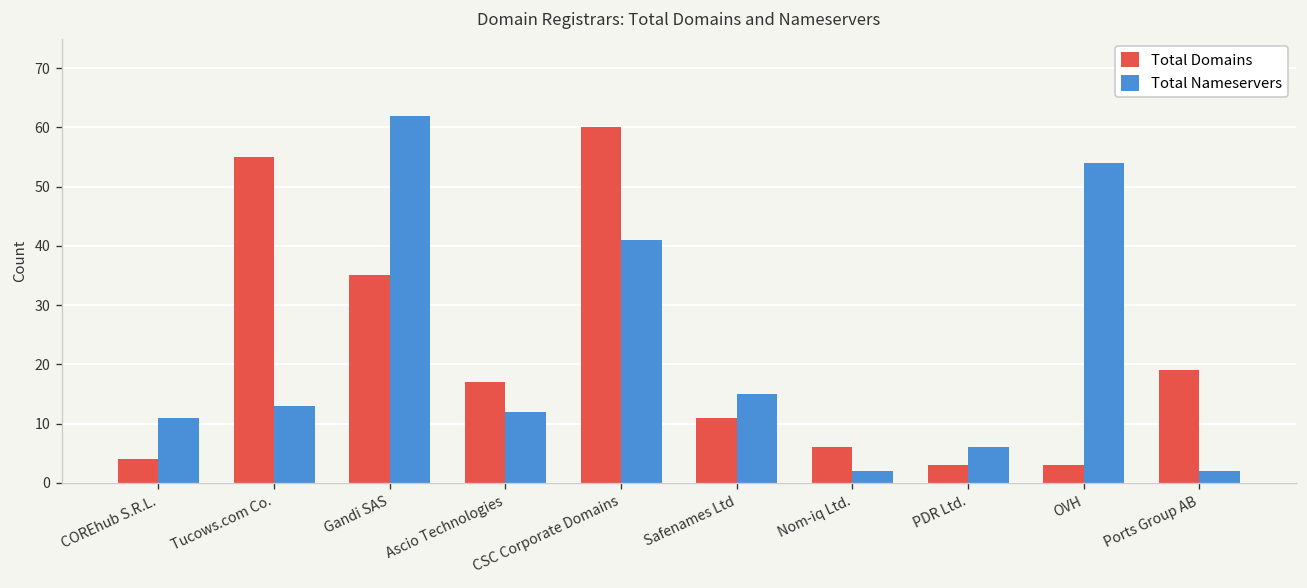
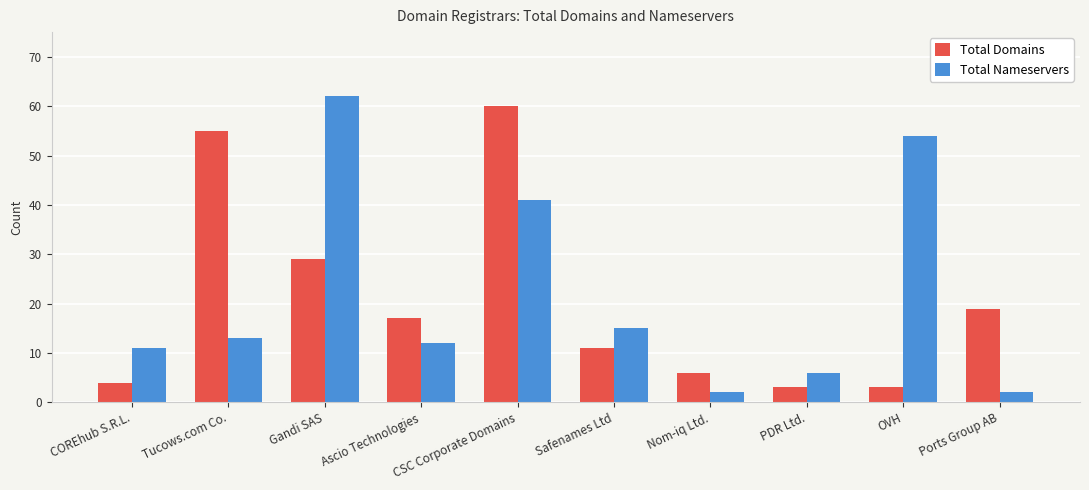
  {
    "Total Domains": {
      "COREhub S.R.L.": 4,
      "Tucows.com Co.": 55,
-     "Gandi SAS": 35,
+     "Gandi SAS": 29,
      "Ascio Technologies": 17,
      "CSC Corporate Domains": 60,
      "Safenames Ltd": 11,
      "Nom-iq Ltd.": 6,
      "PDR Ltd.": 3,
      "OVH": 3,
      "Ports Group AB": 19
    },
    "Total Nameservers": {
      "COREhub S.R.L.": 11,
      "Tucows.com Co.": 13,
      "Gandi SAS": 62,
      "Ascio Technologies": 12,
      "CSC Corporate Domains": 41,
      "Safenames Ltd": 15,
      "Nom-iq Ltd.": 2,
      "PDR Ltd.": 6,
      "OVH": 54,
      "Ports Group AB": 2
    }
  }
